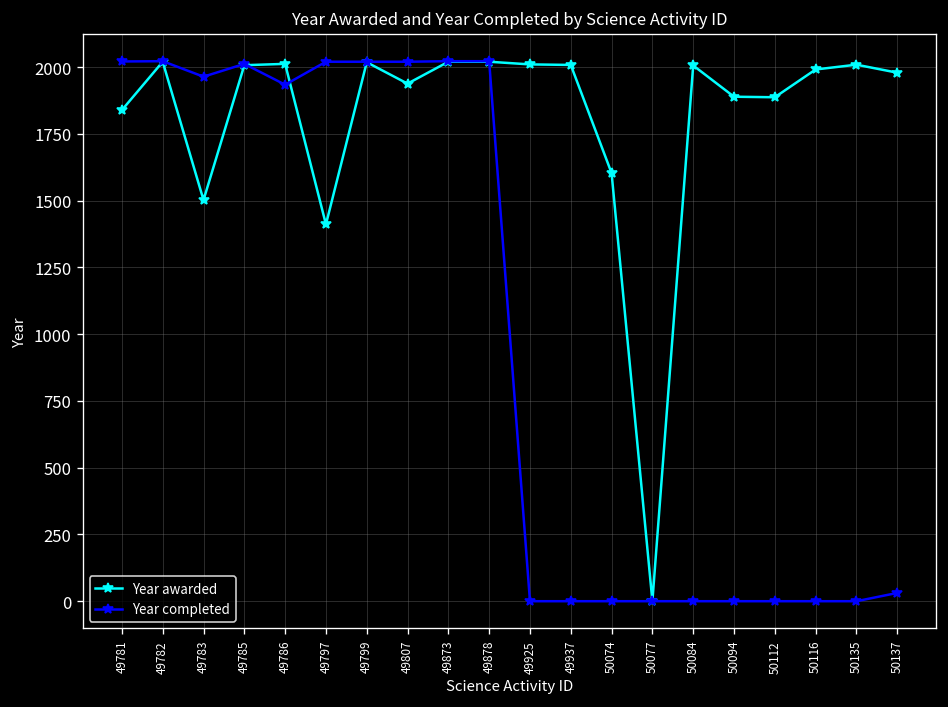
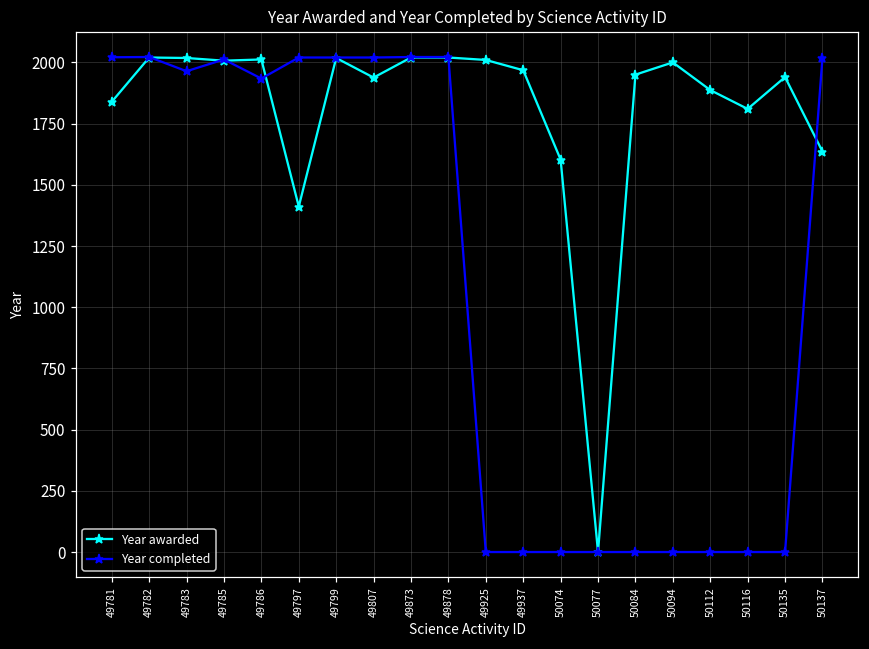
  {
    "Year awarded": {
      "49781": 1840,
-     "49783": 1500,
+     "49783": 2020,
      "49786": 2010,
      "49797": 1410,
      "49807": 1940,
      "49925": 2010,
-     "49937": 2010,
+     "49937": 1970,
      "50074": 1600,
-     "50084": 2010,
-     "50094": 1890,
+     "50084": 1950,
+     "50094": 2000,
      "50112": 1890,
-     "50116": 1990,
-     "50135": 2010,
-     "50137": 1980
+     "50116": 1810,
+     "50135": 1940,
+     "50137": 1640
    },
    "Year completed": {
      "49781": 2020,
      "49783": 1960,
      "49786": 1930,
      "49797": 2020,
      "49807": 2020,
      "49925": 0,
      "49937": 0,
      "50074": 0,
      "50084": 0,
      "50094": 0,
      "50112": 0,
      "50116": 0,
      "50135": 0,
-     "50137": 30
+     "50137": 2020
    }
  }
